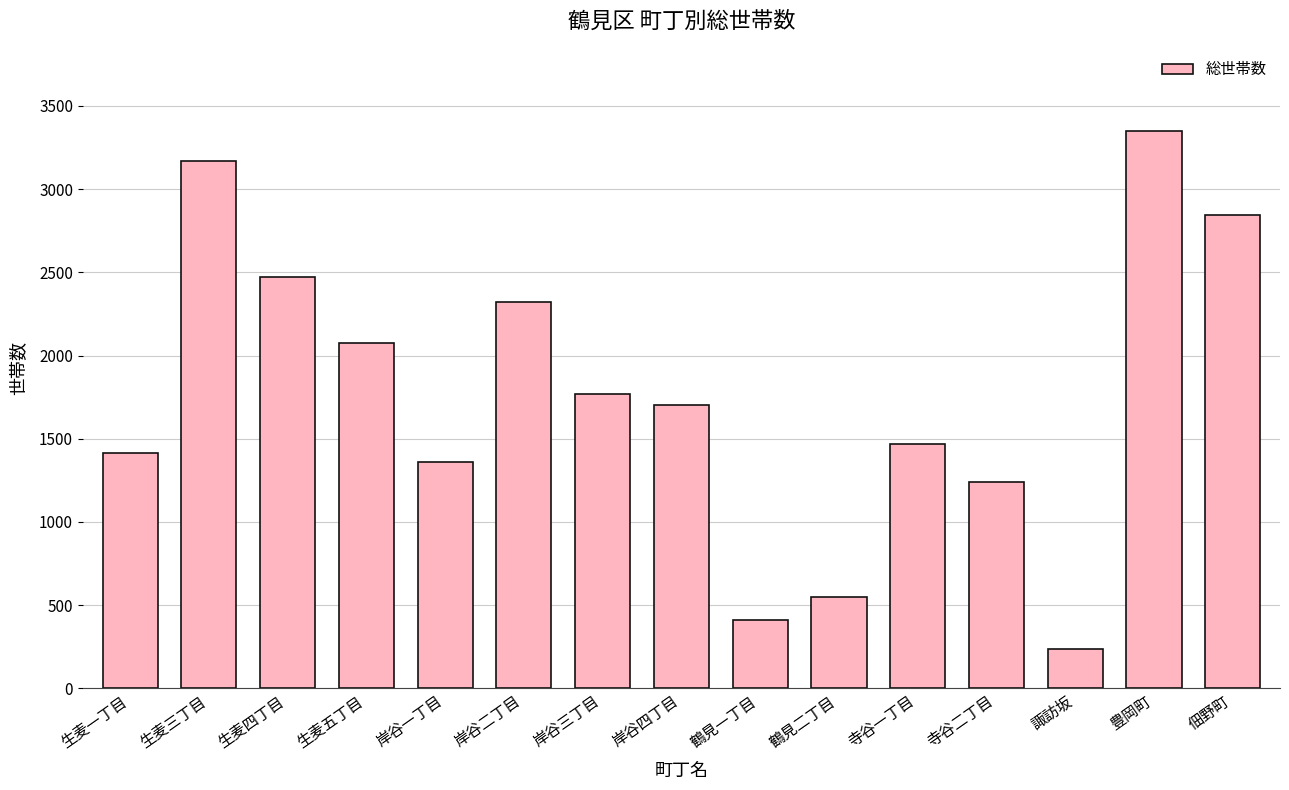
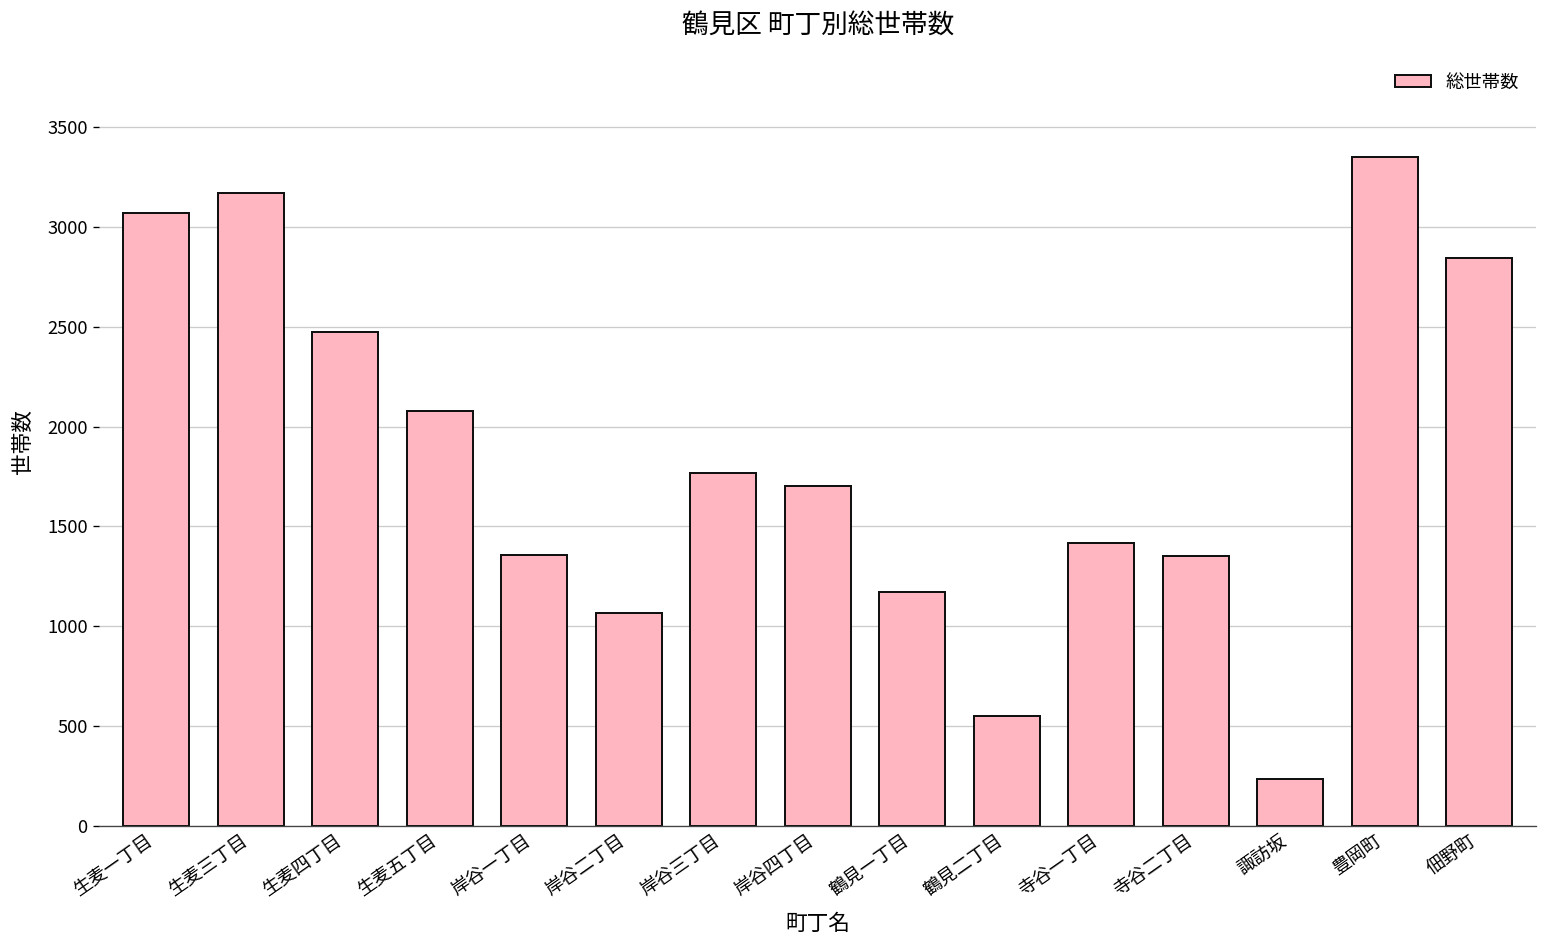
  {
-   "生麦一丁目": 1410,
+   "生麦一丁目": 3070,
    "生麦三丁目": 3170,
    "生麦四丁目": 2470,
    "生麦五丁目": 2080,
    "岸谷一丁目": 1360,
-   "岸谷二丁目": 2320,
+   "岸谷二丁目": 1070,
    "岸谷三丁目": 1770,
    "岸谷四丁目": 1700,
-   "鶴見一丁目": 410,
+   "鶴見一丁目": 1170,
    "鶴見二丁目": 550,
-   "寺谷一丁目": 1470,
-   "寺谷二丁目": 1240,
+   "寺谷一丁目": 1420,
+   "寺谷二丁目": 1350,
    "諏訪坂": 240,
    "豊岡町": 3350,
    "佃野町": 2840
  }
